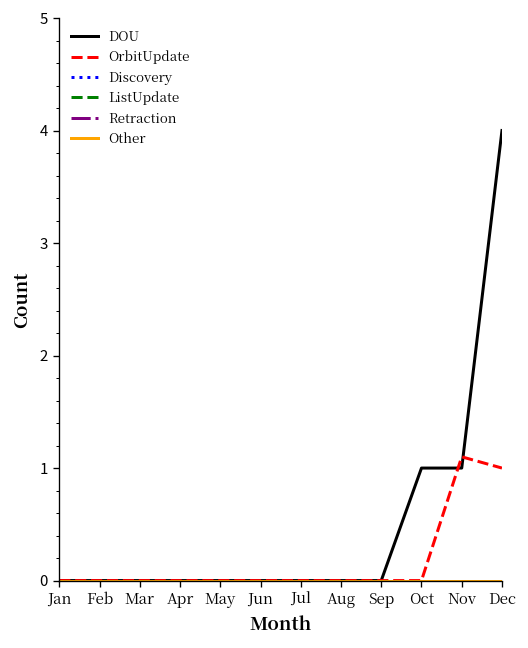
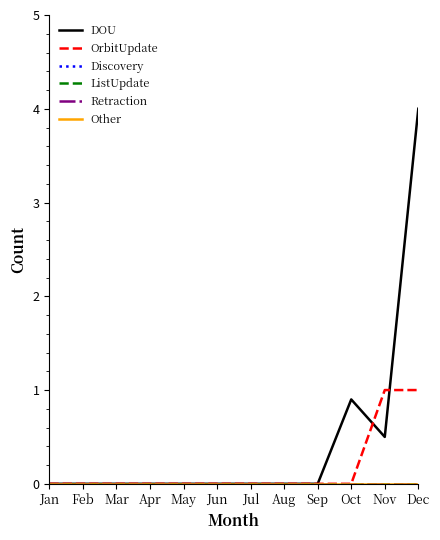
  {
    "DOU": {
-     "Oct": 1.0,
-     "Nov": 1.0,
+     "Oct": 0.9,
+     "Nov": 0.5,
      "Dec": 4.0
    },
    "OrbitUpdate": {
-     "Nov": 1.1,
+     "Nov": 1.0,
      "Dec": 1.0
    },
    "Other": {
      "Nov": 0.0,
      "Dec": 0.0
    }
  }
